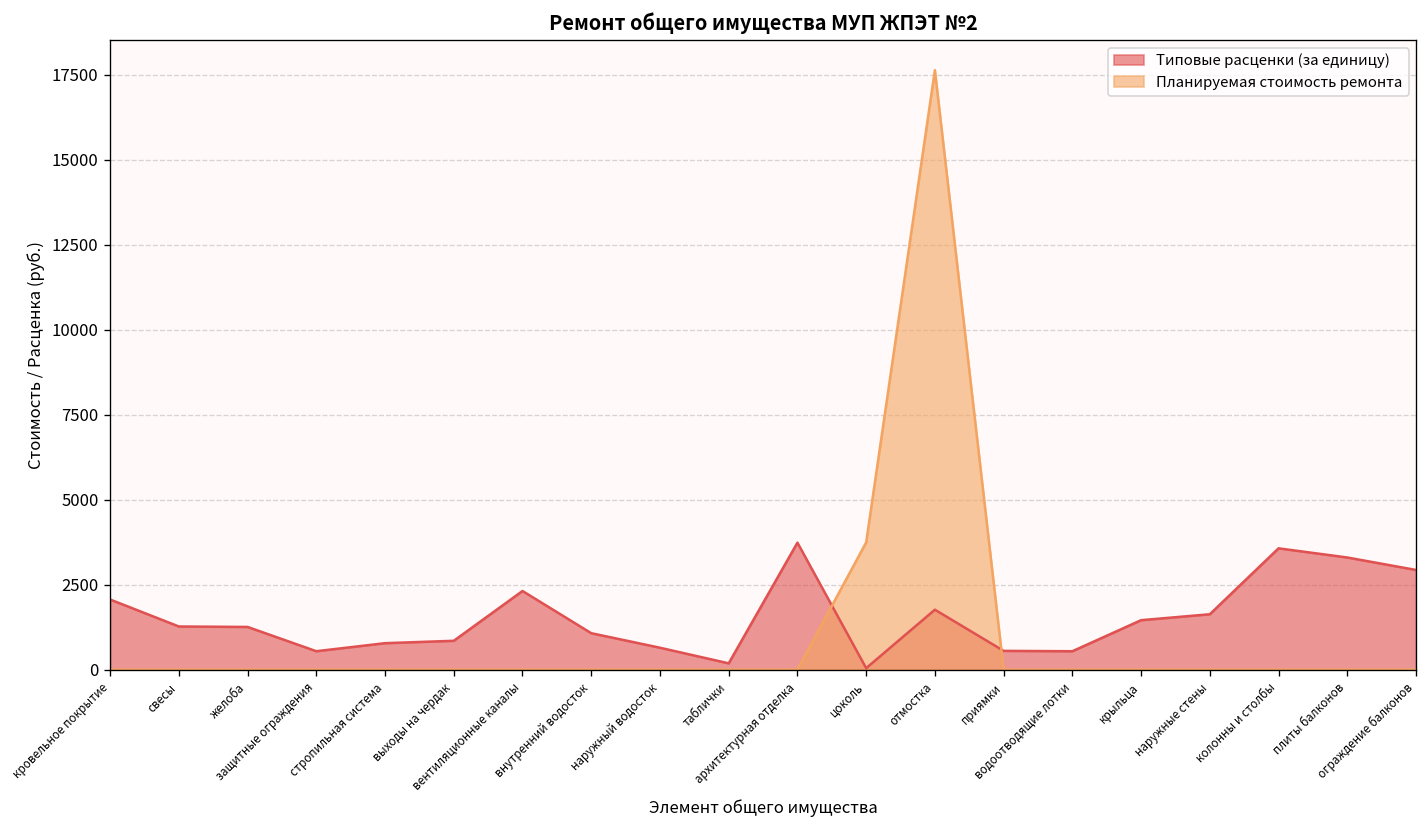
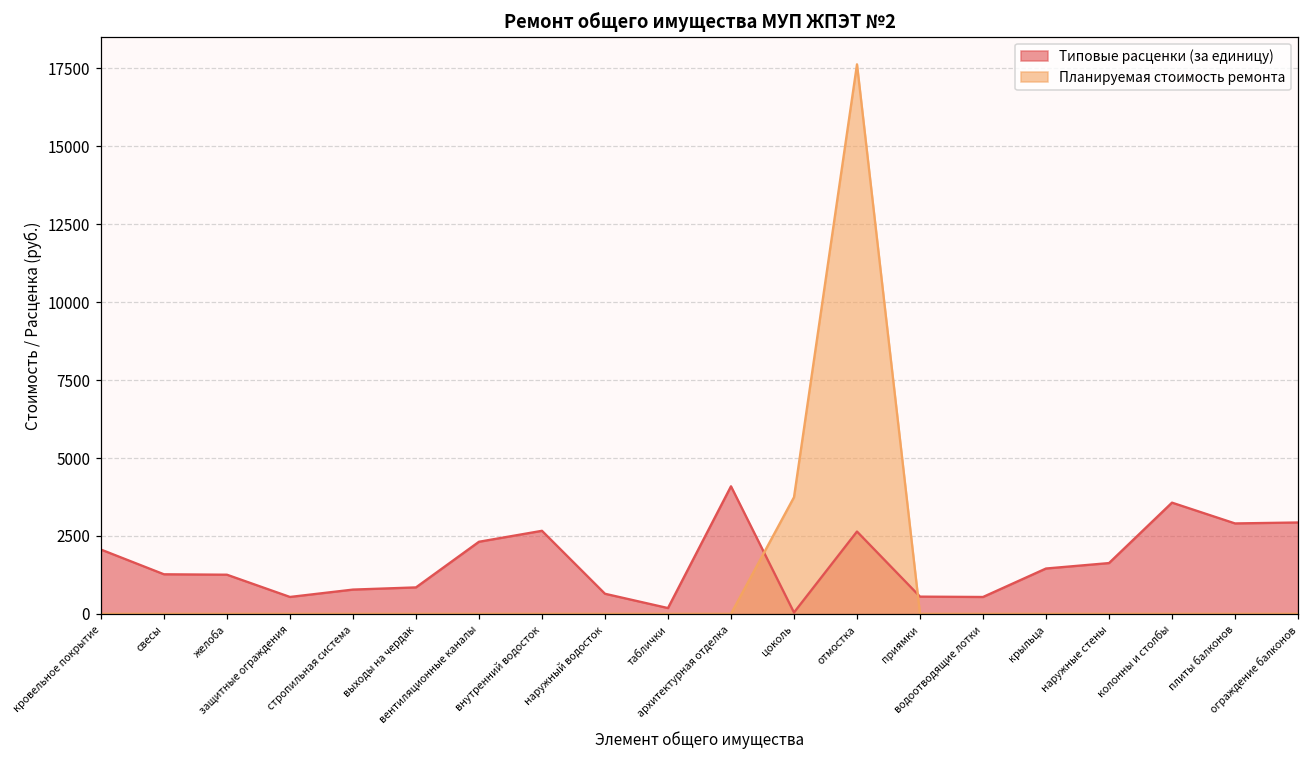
  {
    "Типовые расценки (за единицу)": {
      "кровельное покрытие": 2100,
      "свесы": 1300,
      "желоба": 1300,
      "защитные ограждения": 500,
      "стропильная система": 800,
      "выходы на чердак": 800,
      "вентиляционные каналы": 2300,
-     "внутренний водосток": 1100,
+     "внутренний водосток": 2700,
      "наружный водосток": 600,
      "таблички": 200,
-     "архитектурная отделка": 3700,
+     "архитектурная отделка": 4100,
      "цоколь": 0,
-     "отмостка": 1800,
+     "отмостка": 2600,
      "приямки": 600,
      "водоотводящие лотки": 500,
      "крыльца": 1500,
      "наружные стены": 1600,
      "колонны и столбы": 3600,
-     "плиты балконов": 3300,
+     "плиты балконов": 2900,
      "ограждение балконов": 2900
    },
    "Планируемая стоимость ремонта": {
      "кровельное покрытие": 0,
      "свесы": 0,
      "желоба": 0,
      "защитные ограждения": 0,
      "стропильная система": 0,
      "выходы на чердак": 0,
      "вентиляционные каналы": 0,
      "внутренний водосток": 0,
      "наружный водосток": 0,
      "таблички": 0,
      "архитектурная отделка": 0,
      "цоколь": 3700,
      "отмостка": 17600,
      "приямки": 0,
      "водоотводящие лотки": 0,
      "крыльца": 0,
      "наружные стены": 0,
      "колонны и столбы": 0,
      "плиты балконов": 0,
      "ограждение балконов": 0
    }
  }
